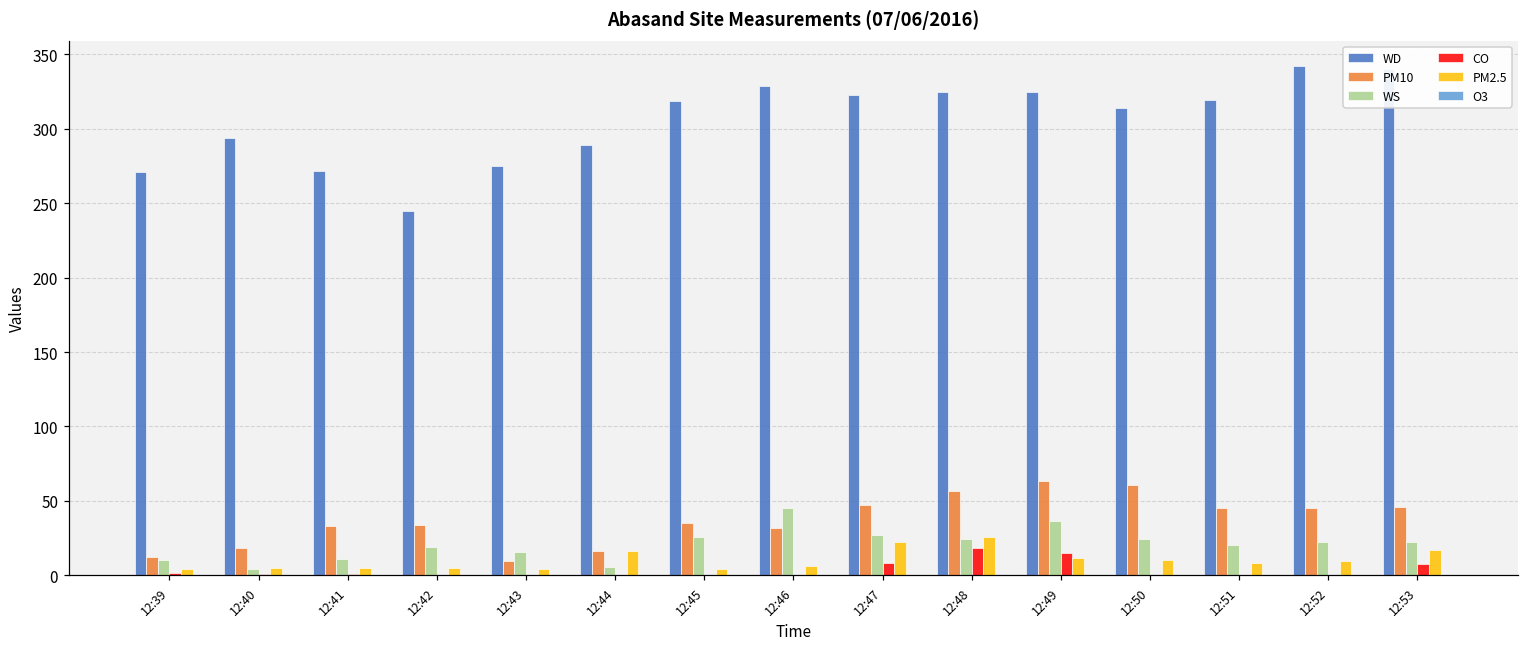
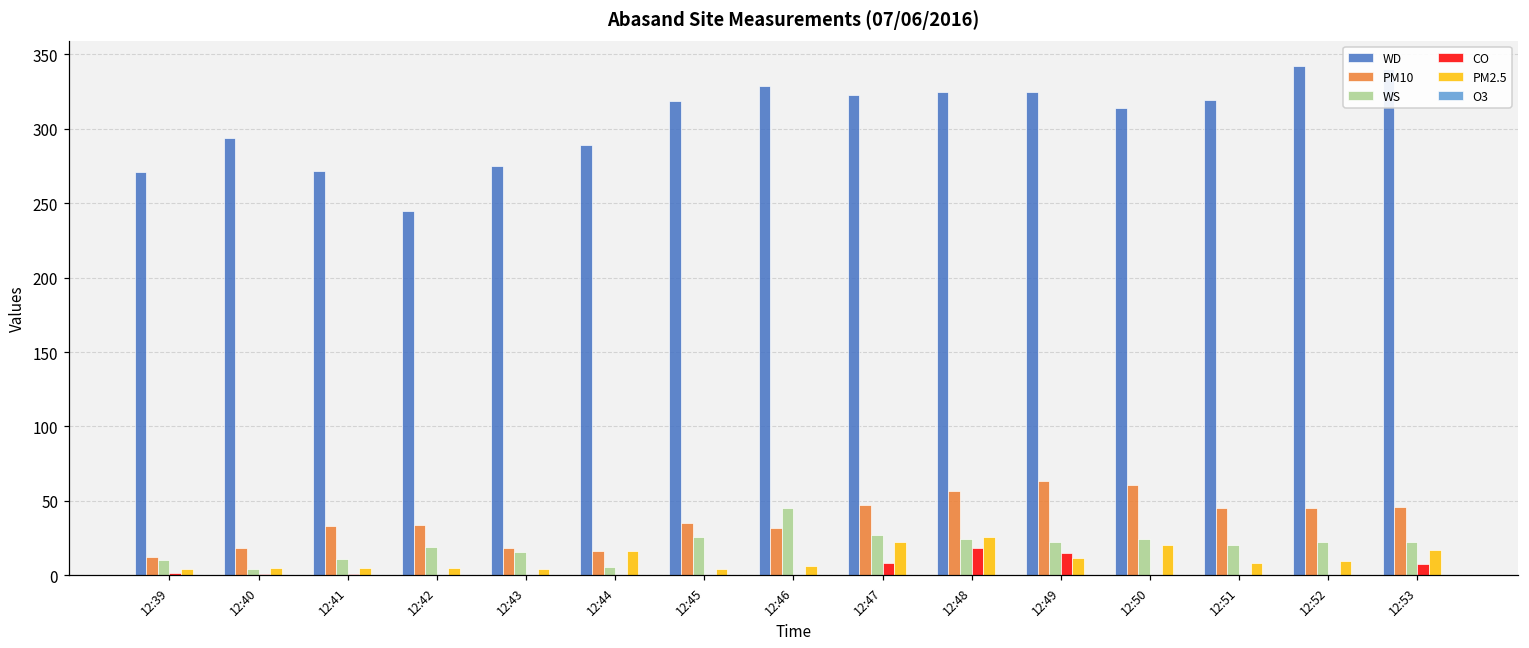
  {
    "PM10": {
      "12:39": 12,
      "12:40": 18,
      "12:41": 33,
      "12:42": 34,
-     "12:43": 9,
+     "12:43": 18,
      "12:44": 17,
      "12:45": 35,
      "12:46": 32,
      "12:47": 47,
      "12:48": 57,
      "12:49": 63,
      "12:50": 61,
      "12:51": 45,
      "12:52": 45,
      "12:53": 46
    },
    "WS": {
      "12:39": 10,
      "12:40": 4,
      "12:41": 11,
      "12:42": 19,
      "12:43": 15,
      "12:44": 5,
      "12:45": 26,
      "12:46": 45,
      "12:47": 27,
      "12:48": 24,
-     "12:49": 37,
+     "12:49": 22,
      "12:50": 24,
      "12:51": 20,
      "12:52": 23,
      "12:53": 23
    },
    "CO": {
      "12:47": 8,
      "12:48": 18,
      "12:49": 15,
      "12:53": 7
    },
    "PM2.5": {
      "12:39": 4,
      "12:40": 5,
      "12:41": 5,
      "12:42": 5,
      "12:43": 4,
      "12:44": 16,
      "12:45": 4,
      "12:46": 6,
      "12:47": 22,
      "12:48": 25,
      "12:49": 11,
-     "12:50": 11,
+     "12:50": 21,
      "12:51": 8,
      "12:52": 10,
      "12:53": 17
    }
  }
